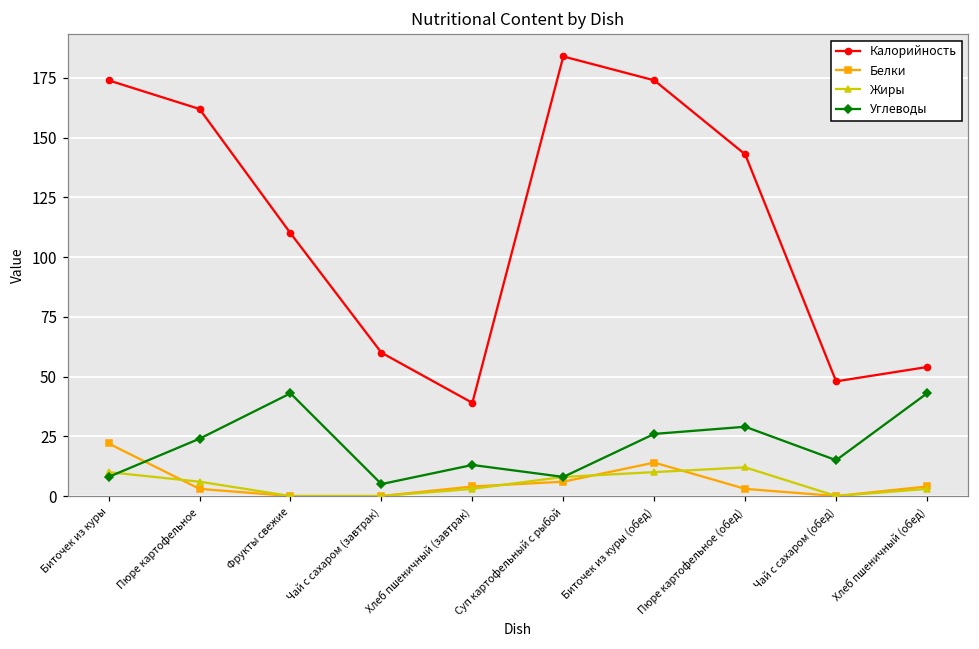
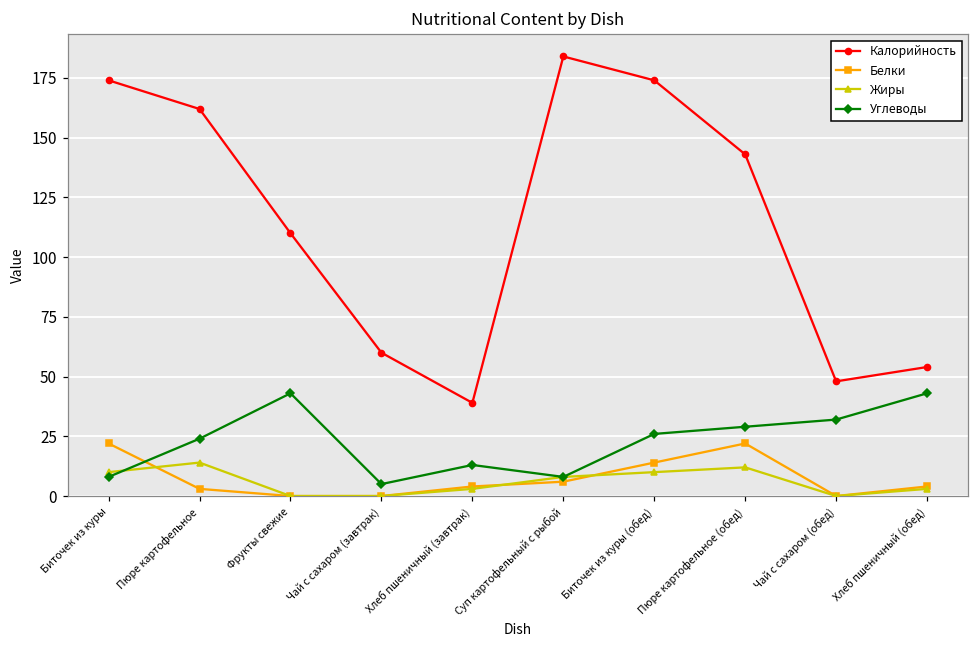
  {
    "Калорийность": {
      "Биточек из куры": 174,
      "Пюре картофельное": 162,
      "Фрукты свежие": 110,
      "Чай с сахаром (завтрак)": 60,
      "Хлеб пшеничный (завтрак)": 39,
      "Суп картофельный с рыбой": 184,
      "Биточек из куры (обед)": 174,
      "Пюре картофельное (обед)": 143,
      "Чай с сахаром (обед)": 48,
      "Хлеб пшеничный (обед)": 54
    },
    "Белки": {
      "Биточек из куры": 22,
      "Пюре картофельное": 3,
      "Суп картофельный с рыбой": 6,
      "Биточек из куры (обед)": 14,
-     "Пюре картофельное (обед)": 3
+     "Пюре картофельное (обед)": 22
    },
    "Жиры": {
      "Биточек из куры": 10,
-     "Пюре картофельное": 6,
+     "Пюре картофельное": 14,
      "Биточек из куры (обед)": 10,
      "Пюре картофельное (обед)": 12
    },
    "Углеводы": {
      "Биточек из куры": 8,
      "Пюре картофельное": 24,
      "Фрукты свежие": 43,
      "Чай с сахаром (завтрак)": 5,
      "Хлеб пшеничный (завтрак)": 13,
      "Биточек из куры (обед)": 26,
      "Пюре картофельное (обед)": 29,
-     "Чай с сахаром (обед)": 15,
+     "Чай с сахаром (обед)": 32,
      "Хлеб пшеничный (обед)": 43
    }
  }
